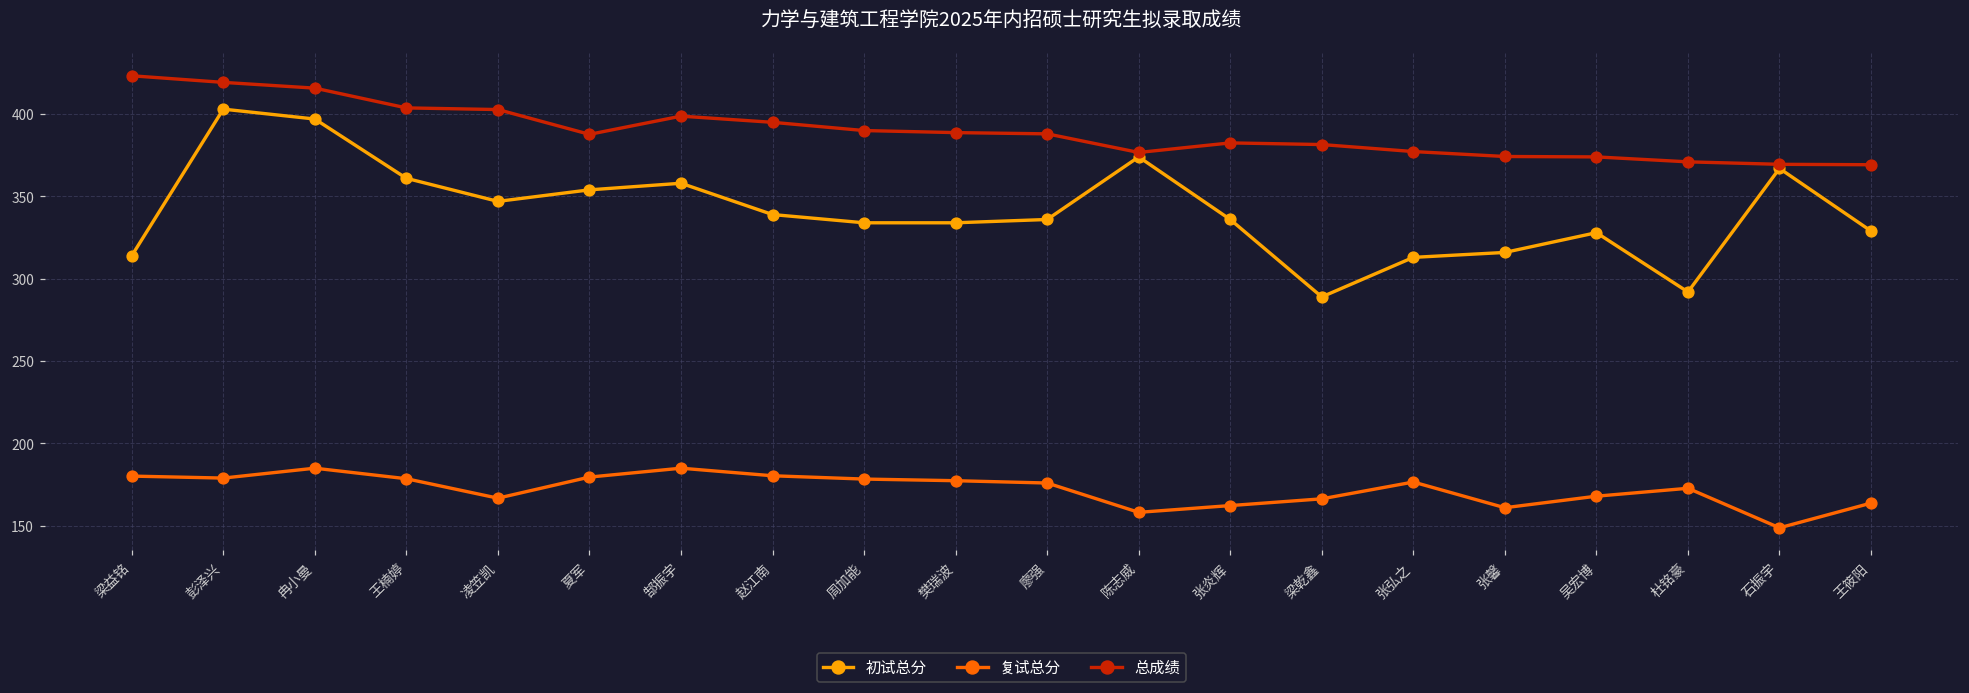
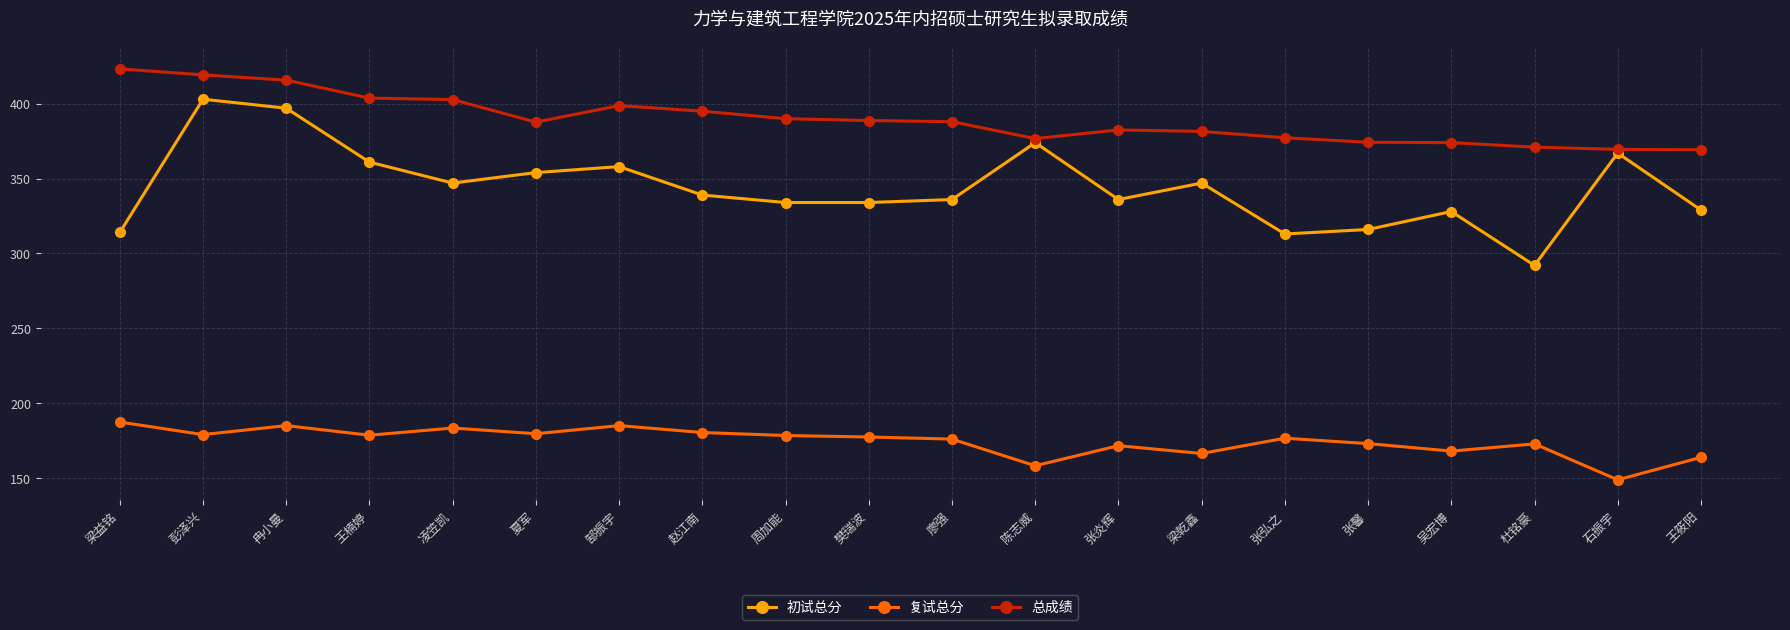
  {
    "初试总分": {
      "梁益铭": 314,
      "彭泽兴": 403,
      "冉小曼": 397,
      "王楠婷": 361,
      "凌笠凯": 347,
      "夏军": 354,
      "郜振宇": 358,
      "赵江南": 339,
      "周加能": 334,
      "樊瑞波": 334,
      "廖强": 336,
      "陈志威": 374,
      "张炎辉": 336,
-     "梁乾鑫": 289,
+     "梁乾鑫": 347,
      "张弘之": 313,
      "张馨": 316,
      "吴宏博": 328,
      "杜铭豪": 292,
      "石振宇": 367,
      "王筱阳": 329
    },
    "复试总分": {
-     "梁益铭": 180,
+     "梁益铭": 187,
      "彭泽兴": 179,
      "冉小曼": 185,
      "王楠婷": 179,
-     "凌笠凯": 167,
+     "凌笠凯": 183,
      "夏军": 180,
      "郜振宇": 185,
      "赵江南": 180,
      "周加能": 178,
      "樊瑞波": 177,
      "廖强": 176,
      "陈志威": 158,
-     "张炎辉": 162,
+     "张炎辉": 172,
      "梁乾鑫": 166,
      "张弘之": 177,
-     "张馨": 161,
+     "张馨": 173,
      "吴宏博": 168,
      "杜铭豪": 173,
      "石振宇": 149,
      "王筱阳": 164
    },
    "总成绩": {
      "梁益铭": 423,
      "彭泽兴": 419,
      "冉小曼": 416,
      "王楠婷": 404,
      "凌笠凯": 403,
      "夏军": 388,
      "郜振宇": 399,
      "赵江南": 395,
      "周加能": 390,
      "樊瑞波": 389,
      "廖强": 388,
      "陈志威": 377,
      "张炎辉": 383,
      "梁乾鑫": 382,
      "张弘之": 377,
      "张馨": 374,
      "吴宏博": 374,
      "杜铭豪": 371,
      "石振宇": 370,
      "王筱阳": 369
    }
  }
